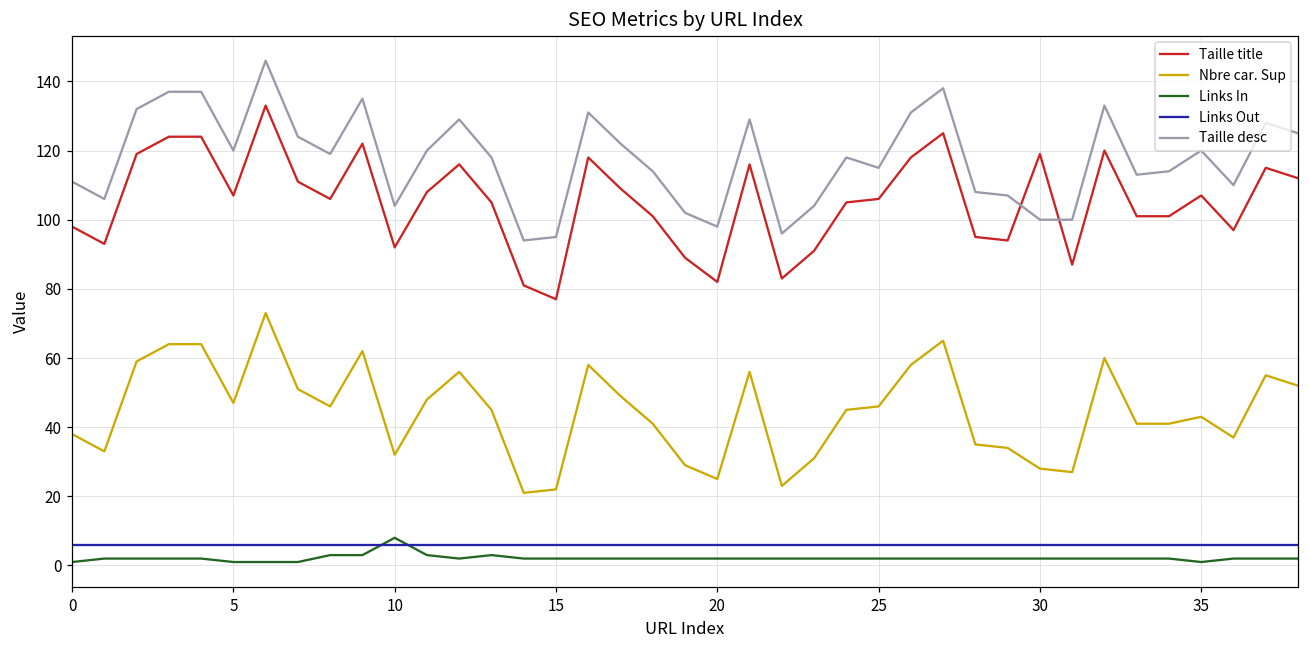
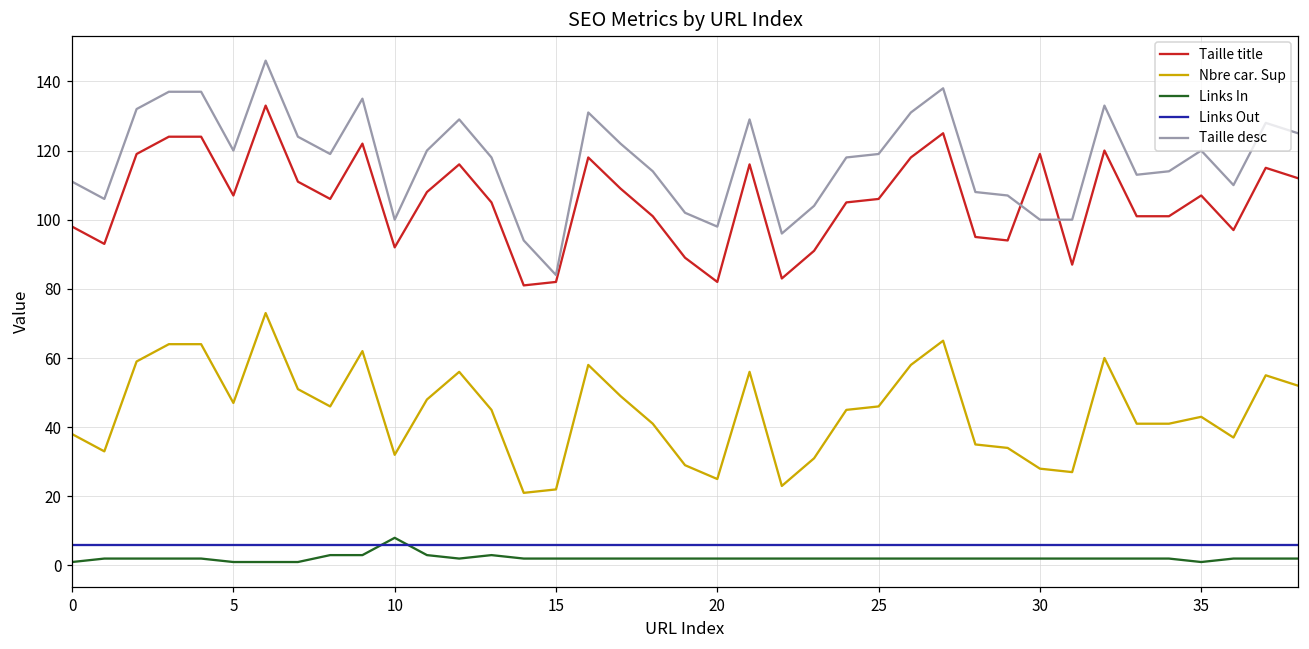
  {
    "Taille title": {
      "0": 98,
      "5": 107,
      "10": 92,
-     "15": 77,
+     "15": 82,
      "20": 82,
      "25": 106,
      "30": 119,
      "35": 107
    },
    "Nbre car. Sup": {
      "0": 38,
      "5": 47,
      "10": 32,
      "15": 22,
      "20": 25,
      "25": 46,
      "30": 28,
      "35": 43
    },
    "Links In": {
      "0": 1,
      "5": 1,
      "10": 8,
      "15": 2,
      "20": 2,
      "25": 2,
      "30": 2,
      "35": 1
    },
    "Links Out": {
      "0": 6,
      "5": 6,
      "10": 6,
      "15": 6,
      "20": 6,
      "25": 6,
      "30": 6,
      "35": 6
    },
    "Taille desc": {
      "0": 111,
      "5": 120,
-     "10": 104,
-     "15": 95,
+     "10": 100,
+     "15": 84,
      "20": 98,
-     "25": 115,
+     "25": 119,
      "30": 100
    }
  }
